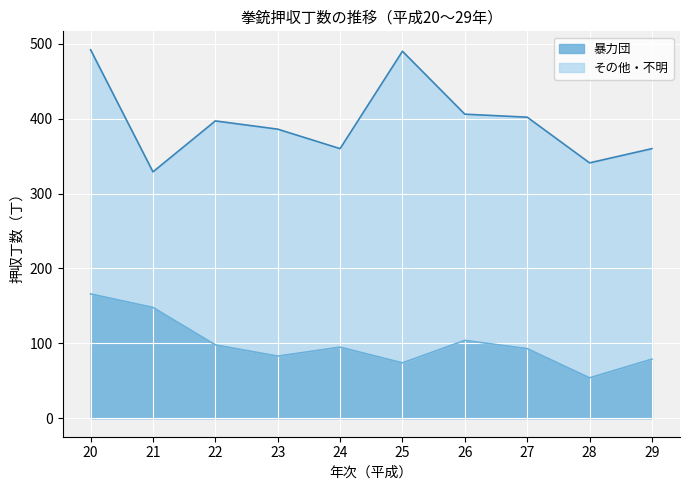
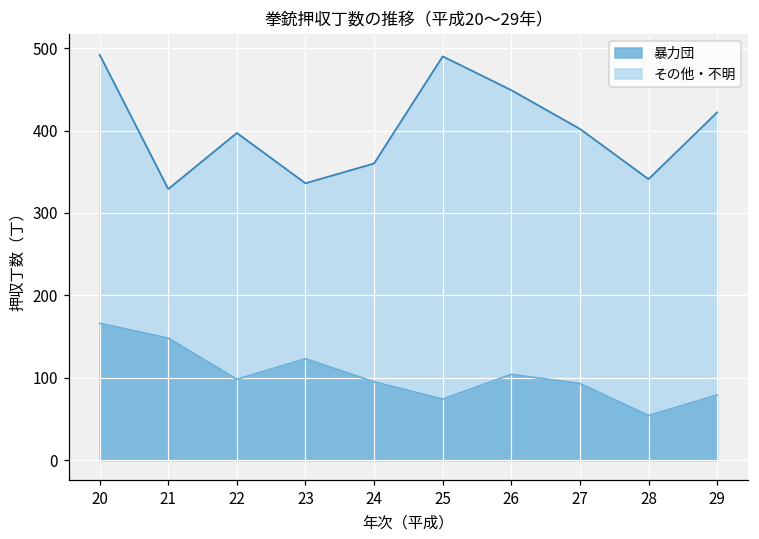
  {
    "暴力団": {
      "20": 170,
      "21": 150,
      "22": 100,
-     "23": 80,
+     "23": 120,
      "24": 100,
      "25": 70,
      "26": 100,
      "27": 90,
      "28": 50,
      "29": 80
    },
    "その他・不明": {
      "20": 330,
      "21": 180,
      "22": 300,
-     "23": 300,
+     "23": 210,
      "24": 270,
      "25": 420,
-     "26": 300,
+     "26": 350,
      "27": 310,
      "28": 290,
-     "29": 280
+     "29": 340
    }
  }
